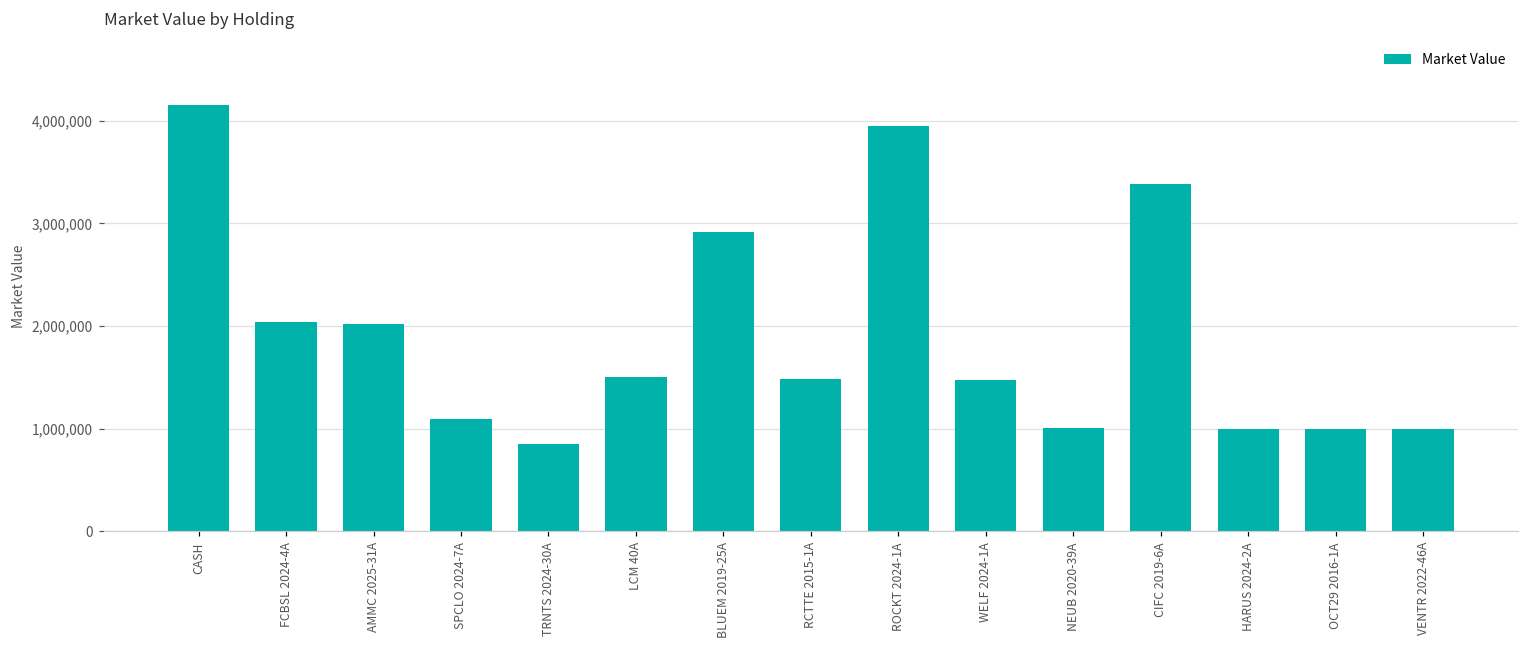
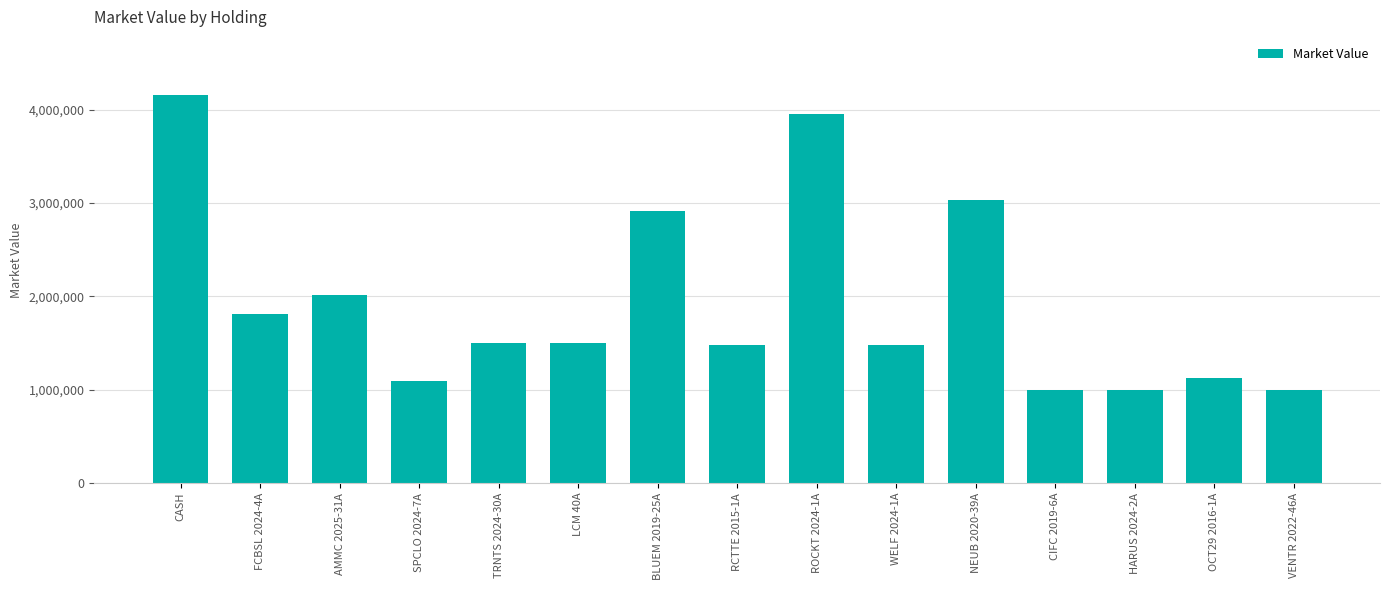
  {
    "CASH": "4,200,000",
-   "FCBSL 2024-4A": "2,000,000",
+   "FCBSL 2024-4A": "1,800,000",
    "AMMC 2025-31A": "2,000,000",
    "SPCLO 2024-7A": "1,100,000",
-   "TRNTS 2024-30A": "900,000",
+   "TRNTS 2024-30A": "1,500,000",
    "LCM 40A": "1,500,000",
    "BLUEM 2019-25A": "2,900,000",
    "RCTTE 2015-1A": "1,500,000",
    "ROCKT 2024-1A": "3,900,000",
    "WELF 2024-1A": "1,500,000",
-   "NEUB 2020-39A": "1,000,000",
-   "CIFC 2019-6A": "3,400,000",
+   "NEUB 2020-39A": "3,000,000",
+   "CIFC 2019-6A": "1,000,000",
    "HARUS 2024-2A": "1,000,000",
-   "OCT29 2016-1A": "1,000,000",
+   "OCT29 2016-1A": "1,100,000",
    "VENTR 2022-46A": "1,000,000"
  }
